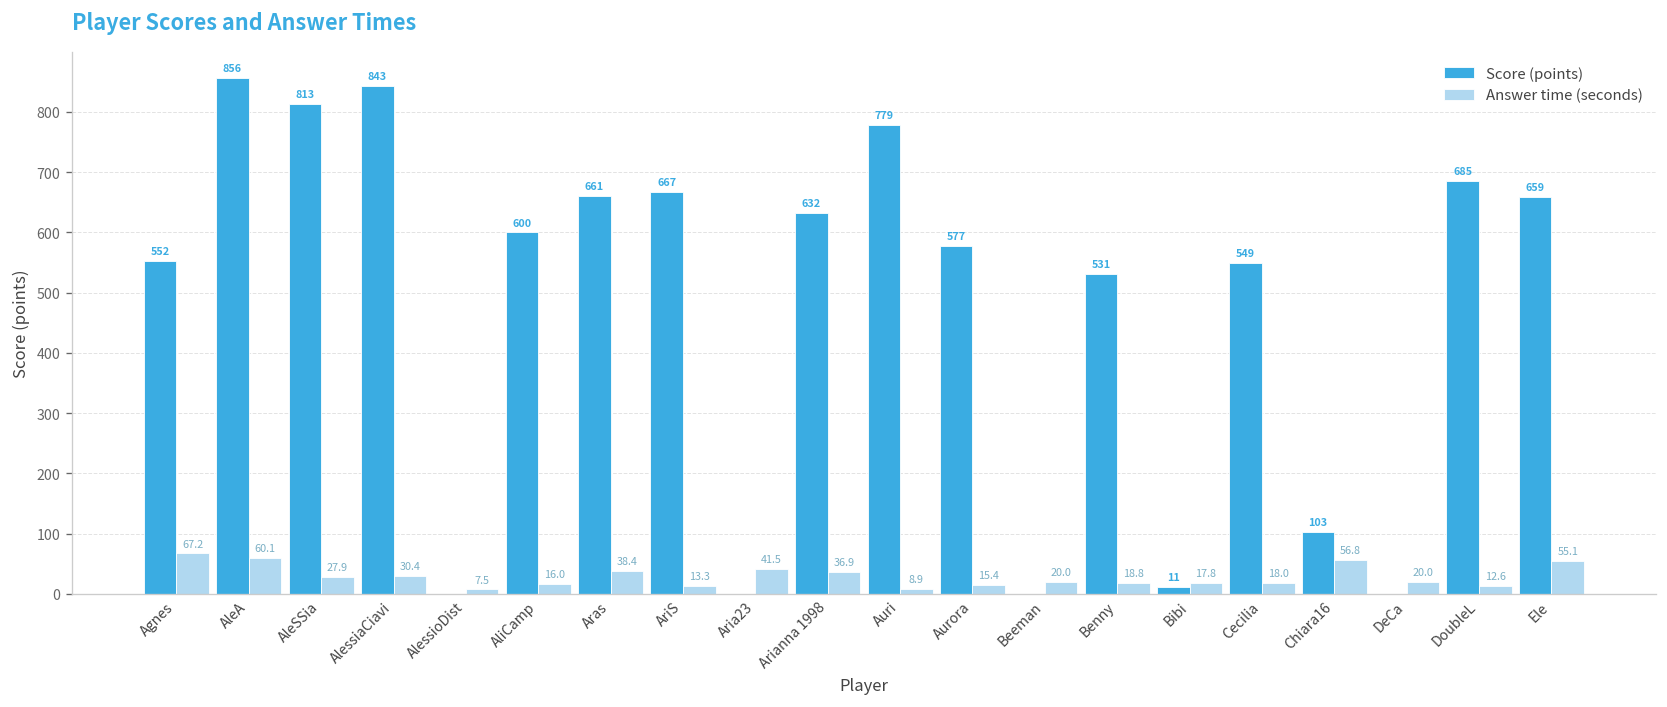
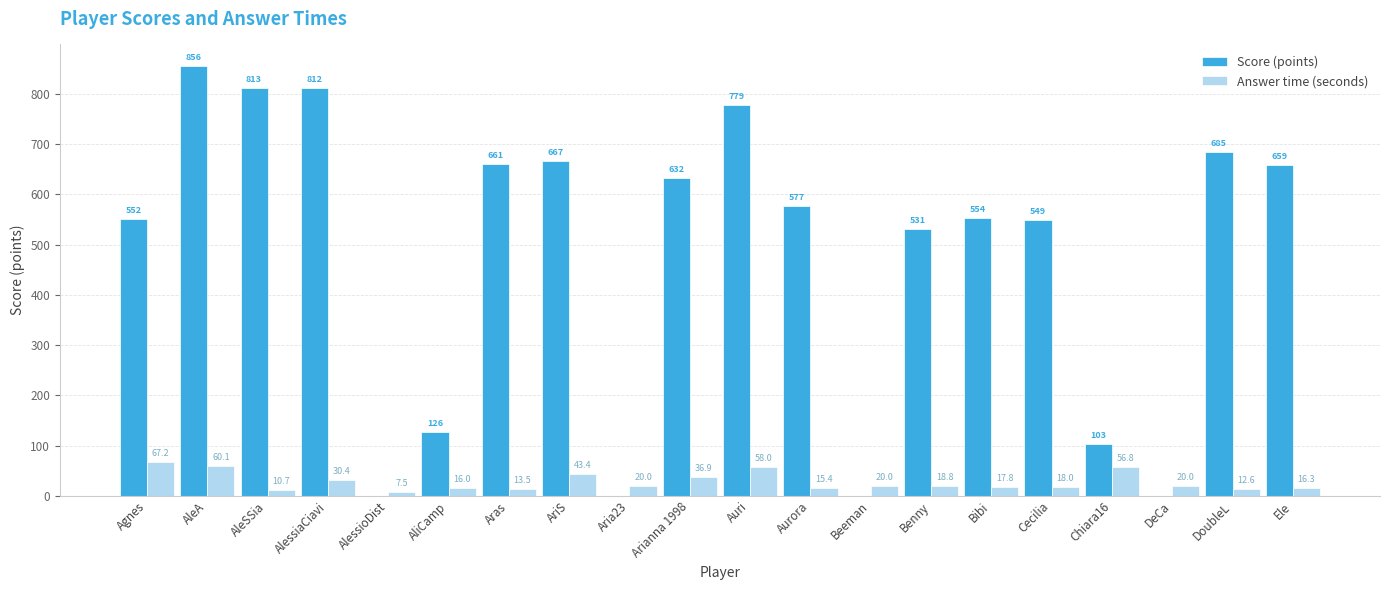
  {
    "Score (points)": {
      "Agnes": 552,
      "AleA": 856,
      "AleSSia": 813,
-     "AlessiaCiavi": 843,
-     "AliCamp": 600,
+     "AlessiaCiavi": 812,
+     "AliCamp": 126,
      "Aras": 661,
      "AriS": 667,
      "Arianna 1998": 632,
      "Auri": 779,
      "Aurora": 577,
      "Benny": 531,
-     "Bibi": 11,
+     "Bibi": 554,
      "Cecilia": 549,
      "Chiara16": 103,
      "DoubleL": 685,
      "Ele": 659
    },
    "Answer time (seconds)": {
      "Agnes": 67.2,
      "AleA": 60.1,
-     "AleSSia": 27.9,
+     "AleSSia": 10.7,
      "AlessiaCiavi": 30.4,
      "AlessioDist": 7.5,
      "AliCamp": 16.0,
-     "Aras": 38.4,
-     "AriS": 13.3,
-     "Aria23": 41.5,
+     "Aras": 13.5,
+     "AriS": 43.4,
+     "Aria23": 20.0,
      "Arianna 1998": 36.9,
-     "Auri": 8.9,
+     "Auri": 58.0,
      "Aurora": 15.4,
      "Beeman": 20.0,
      "Benny": 18.8,
      "Bibi": 17.8,
      "Cecilia": 18.0,
      "Chiara16": 56.8,
      "DeCa": 20.0,
      "DoubleL": 12.6,
-     "Ele": 55.1
+     "Ele": 16.3
    }
  }
